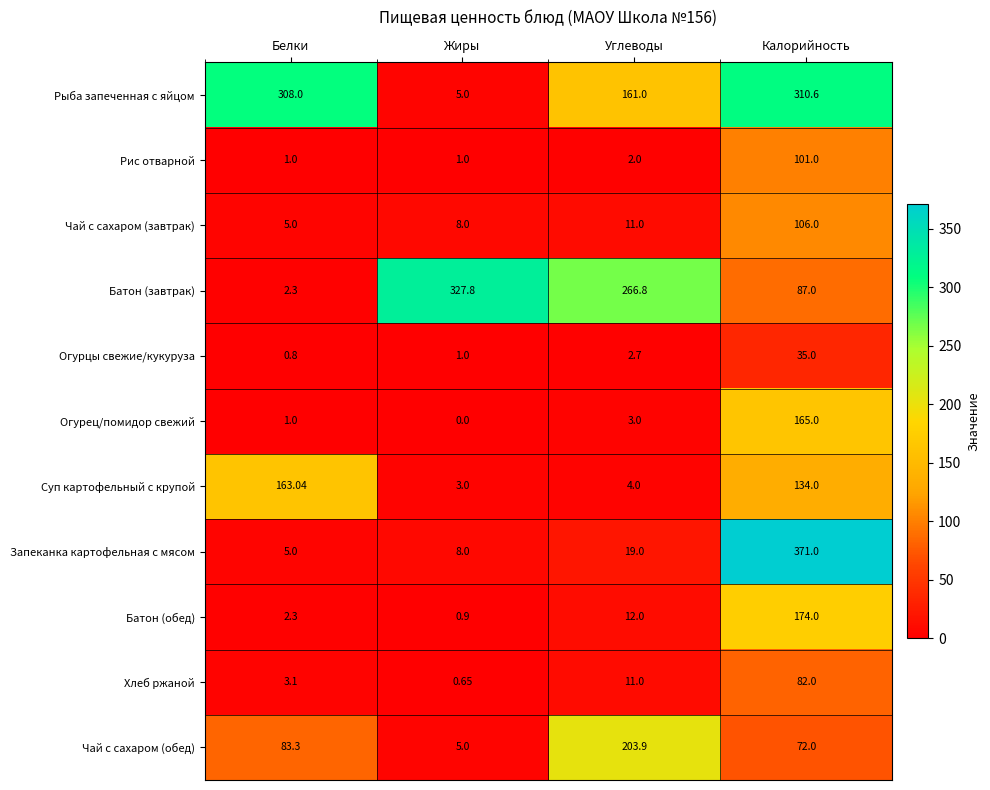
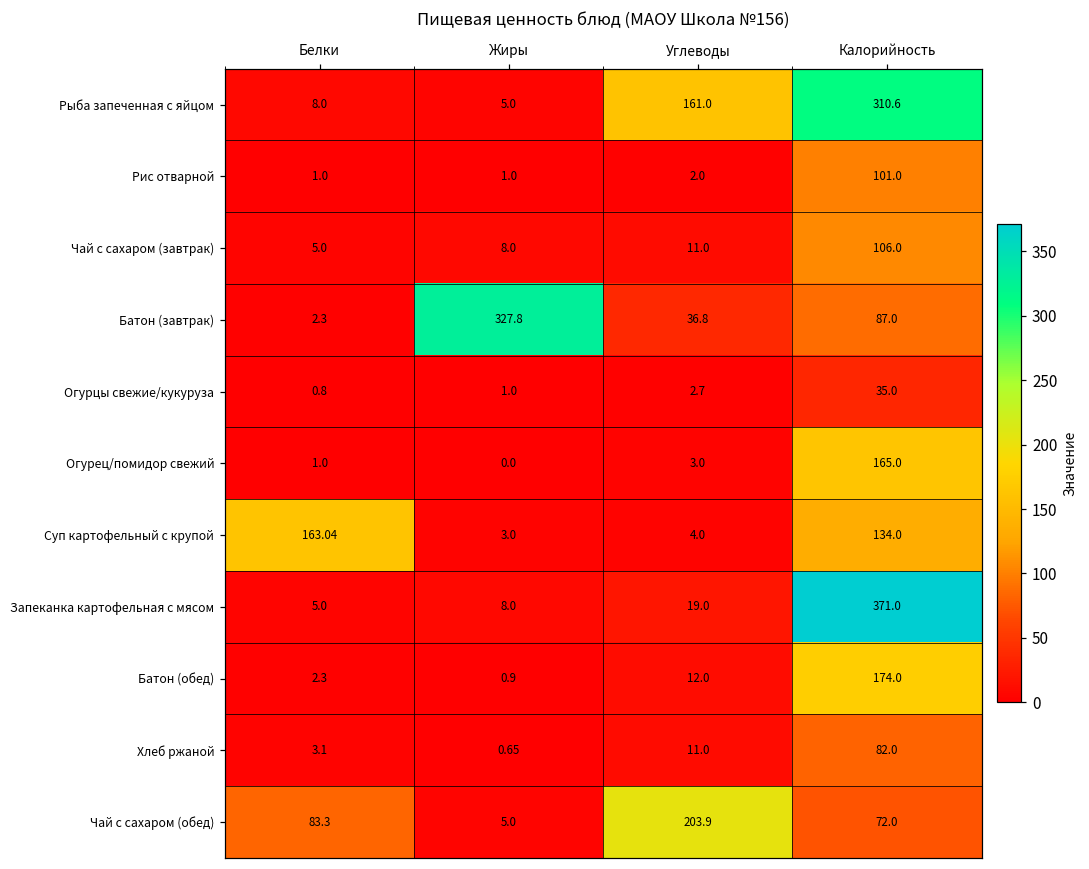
  {
    "Рыба запеченная с яйцом": {
-     "Белки": 308.0,
+     "Белки": 8.0,
      "Жиры": 5.0,
      "Углеводы": 161.0,
      "Калорийность": 310.6
    },
    "Рис отварной": {
      "Белки": 1.0,
      "Жиры": 1.0,
      "Углеводы": 2.0,
      "Калорийность": 101.0
    },
    "Чай с сахаром (завтрак)": {
      "Белки": 5.0,
      "Жиры": 8.0,
      "Углеводы": 11.0,
      "Калорийность": 106.0
    },
    "Батон (завтрак)": {
      "Белки": 2.3,
      "Жиры": 327.8,
-     "Углеводы": 266.8,
+     "Углеводы": 36.8,
      "Калорийность": 87.0
    },
    "Огурцы свежие/кукуруза": {
      "Белки": 0.8,
      "Жиры": 1.0,
      "Углеводы": 2.7,
      "Калорийность": 35.0
    },
    "Огурец/помидор свежий": {
      "Белки": 1.0,
      "Жиры": 0.0,
      "Углеводы": 3.0,
      "Калорийность": 165.0
    },
    "Суп картофельный с крупой": {
      "Белки": 163.04,
      "Жиры": 3.0,
      "Углеводы": 4.0,
      "Калорийность": 134.0
    },
    "Запеканка картофельная с мясом": {
      "Белки": 5.0,
      "Жиры": 8.0,
      "Углеводы": 19.0,
      "Калорийность": 371.0
    },
    "Батон (обед)": {
      "Белки": 2.3,
      "Жиры": 0.9,
      "Углеводы": 12.0,
      "Калорийность": 174.0
    },
    "Хлеб ржаной": {
      "Белки": 3.1,
      "Жиры": 0.65,
      "Углеводы": 11.0,
      "Калорийность": 82.0
    },
    "Чай с сахаром (обед)": {
      "Белки": 83.3,
      "Жиры": 5.0,
      "Углеводы": 203.9,
      "Калорийность": 72.0
    }
  }
